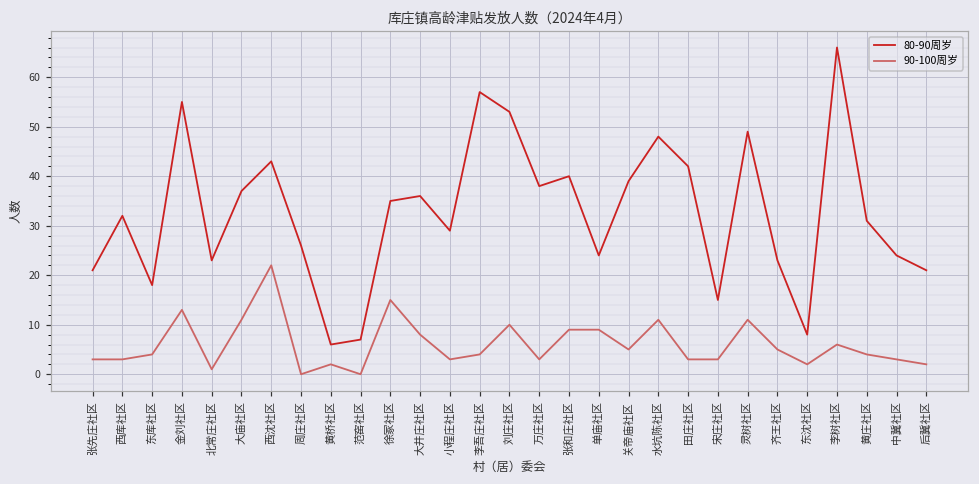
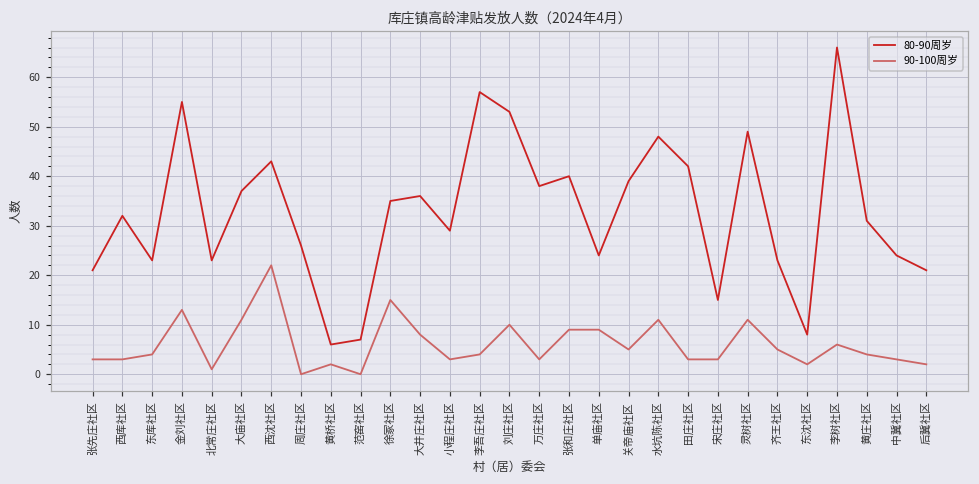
  {
    "80-90周岁": {
      "张先庄社区": 21,
      "西库社区": 32,
-     "东库社区": 18,
+     "东库社区": 23,
      "金刘社区": 55,
      "北常庄社区": 23,
      "大庙社区": 37,
      "西沈社区": 43,
      "周庄社区": 26,
      "黄桥社区": 6,
      "范窑社区": 7,
      "徐冢社区": 35,
      "大井庄社区": 36,
      "小程庄社区": 29,
      "李吾庄社区": 57,
      "刘庄社区": 53,
      "万庄社区": 38,
      "张和庄社区": 40,
      "单庙社区": 24,
      "关帝庙社区": 39,
      "水坑陈社区": 48,
      "田庄社区": 42,
      "宋庄社区": 15,
      "灵树社区": 49,
      "齐王社区": 23,
      "东沈社区": 8,
      "李树社区": 66,
      "黄庄社区": 31,
      "中冀社区": 24,
      "后冀社区": 21
    },
    "90-100周岁": {
      "张先庄社区": 3,
      "西库社区": 3,
      "东库社区": 4,
      "金刘社区": 13,
      "北常庄社区": 1,
      "大庙社区": 11,
      "西沈社区": 22,
      "周庄社区": 0,
      "黄桥社区": 2,
      "范窑社区": 0,
      "徐冢社区": 15,
      "大井庄社区": 8,
      "小程庄社区": 3,
      "李吾庄社区": 4,
      "刘庄社区": 10,
      "万庄社区": 3,
      "张和庄社区": 9,
      "单庙社区": 9,
      "关帝庙社区": 5,
      "水坑陈社区": 11,
      "田庄社区": 3,
      "宋庄社区": 3,
      "灵树社区": 11,
      "齐王社区": 5,
      "东沈社区": 2,
      "李树社区": 6,
      "黄庄社区": 4,
      "中冀社区": 3,
      "后冀社区": 2
    }
  }
